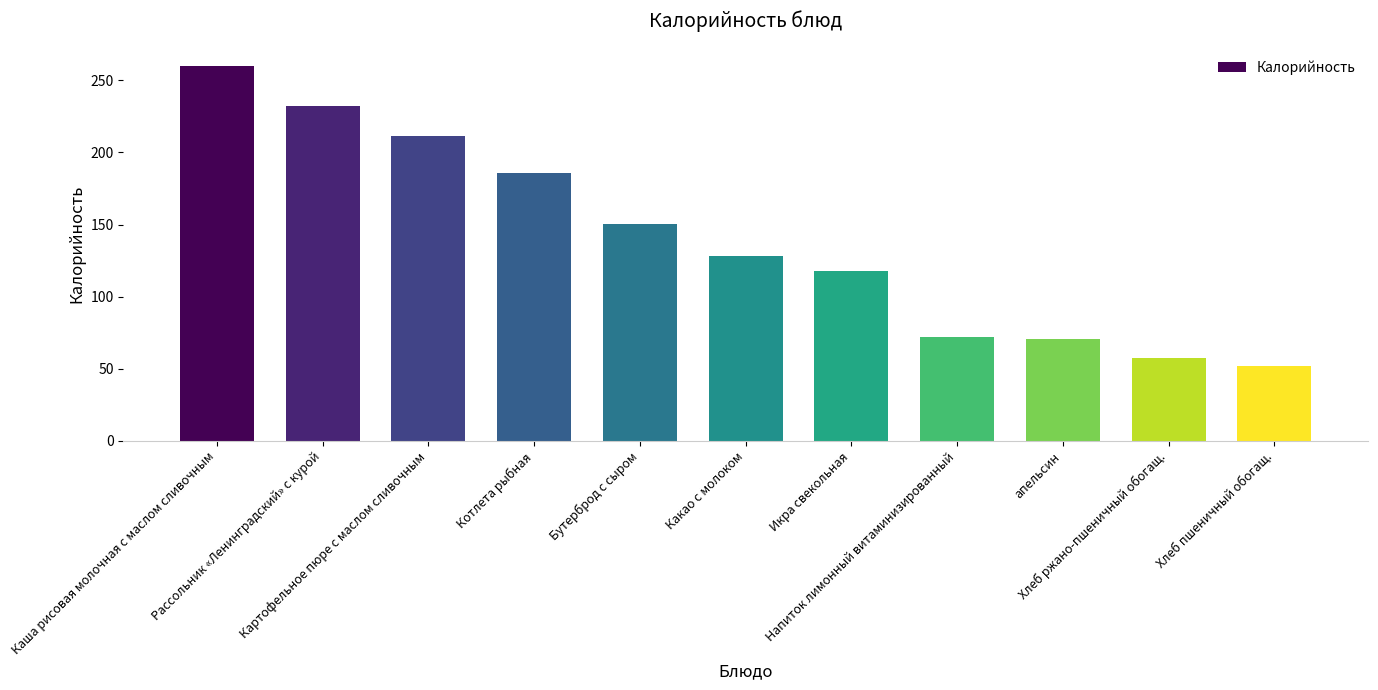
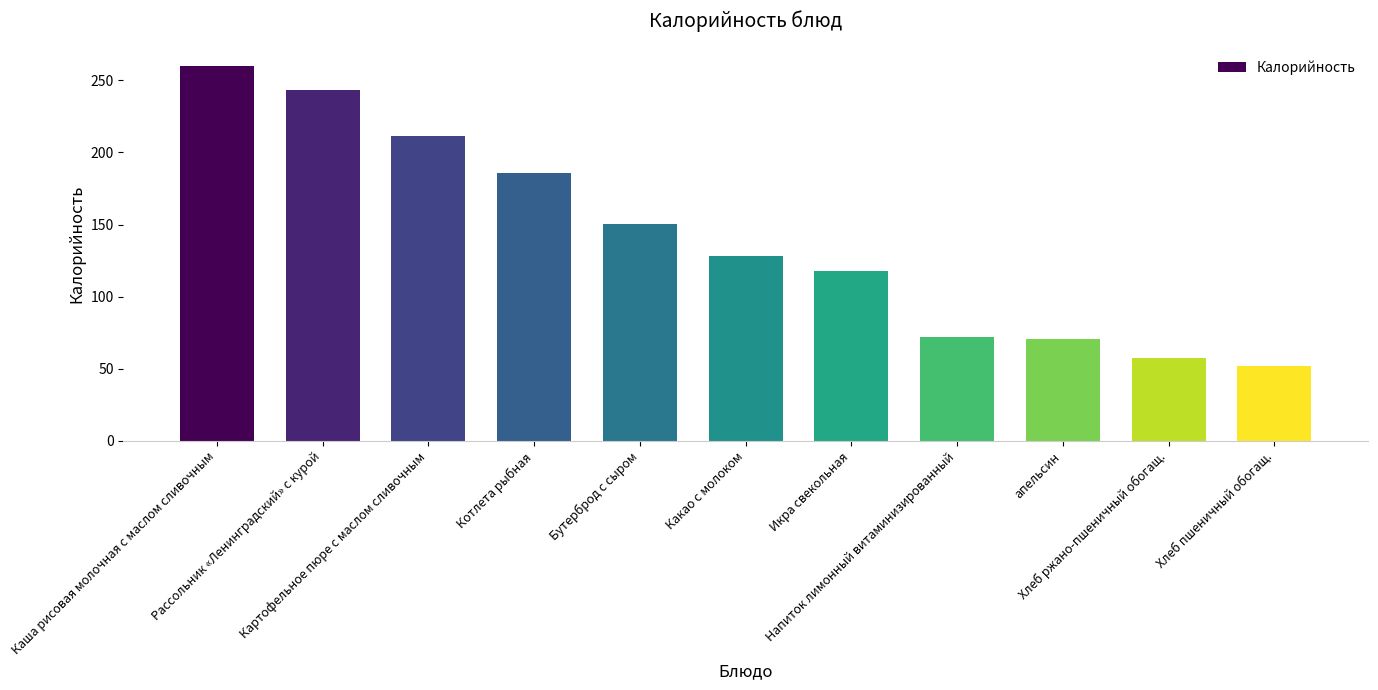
  {
    "Каша рисовая молочная с маслом сливочным": 260,
-   "Рассольник «Ленинградский» с курой": 232,
+   "Рассольник «Ленинградский» с курой": 243,
    "Картофельное пюре с маслом сливочным": 211,
    "Котлета рыбная": 186,
    "Бутерброд с сыром": 151,
    "Какао с молоком": 128,
    "Икра свекольная": 117,
    "Напиток лимонный витаминизированный": 72,
    "апельсин": 71,
    "Хлеб ржано-пшеничный обогащ.": 58,
    "Хлеб пшеничный обогащ.": 52
  }
